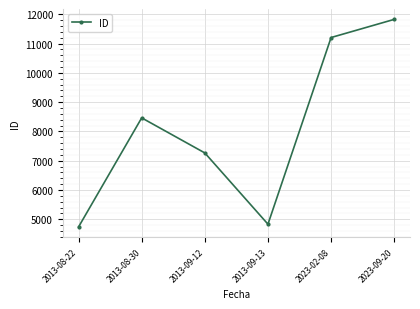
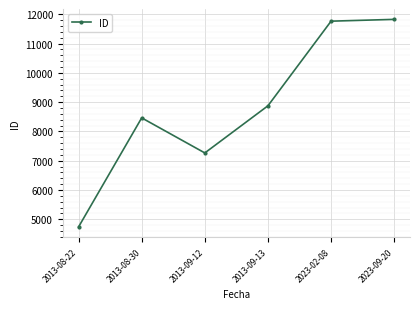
  {
    "2013-08-22": 4700,
    "2013-08-30": 8500,
    "2013-09-12": 7300,
-   "2013-09-13": 4800,
-   "2023-02-08": 11200,
+   "2013-09-13": 8900,
+   "2023-02-08": 11800,
    "2023-09-20": 11800
  }
